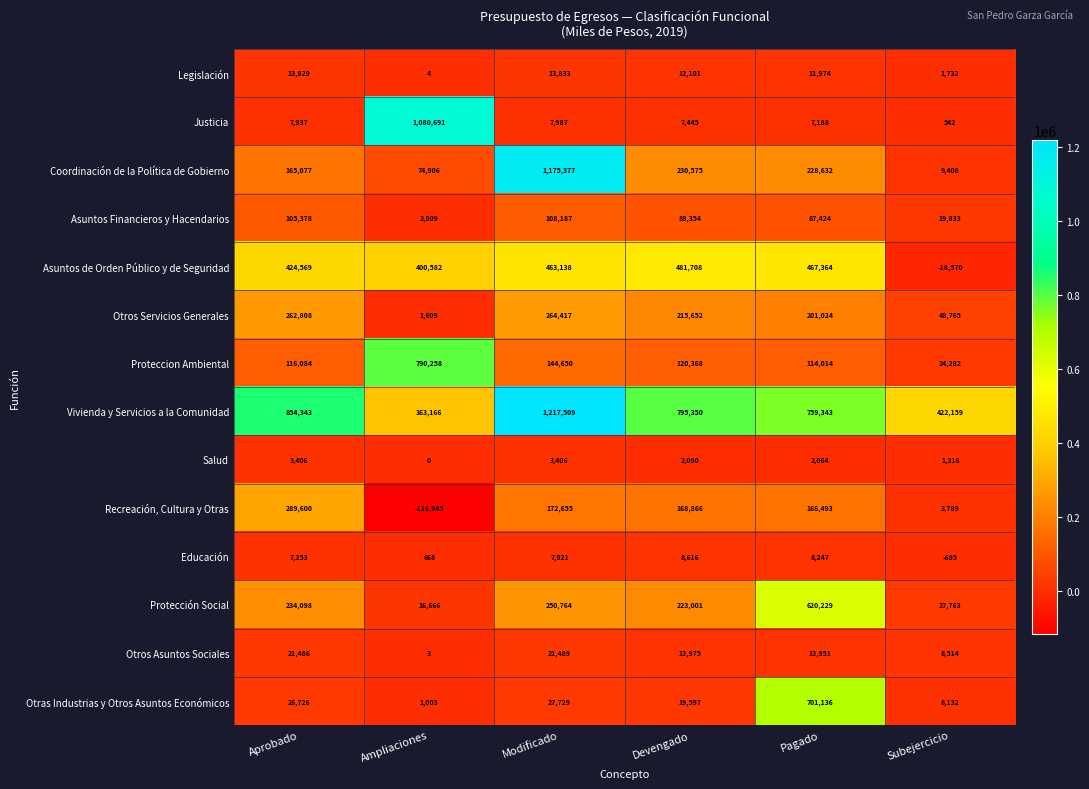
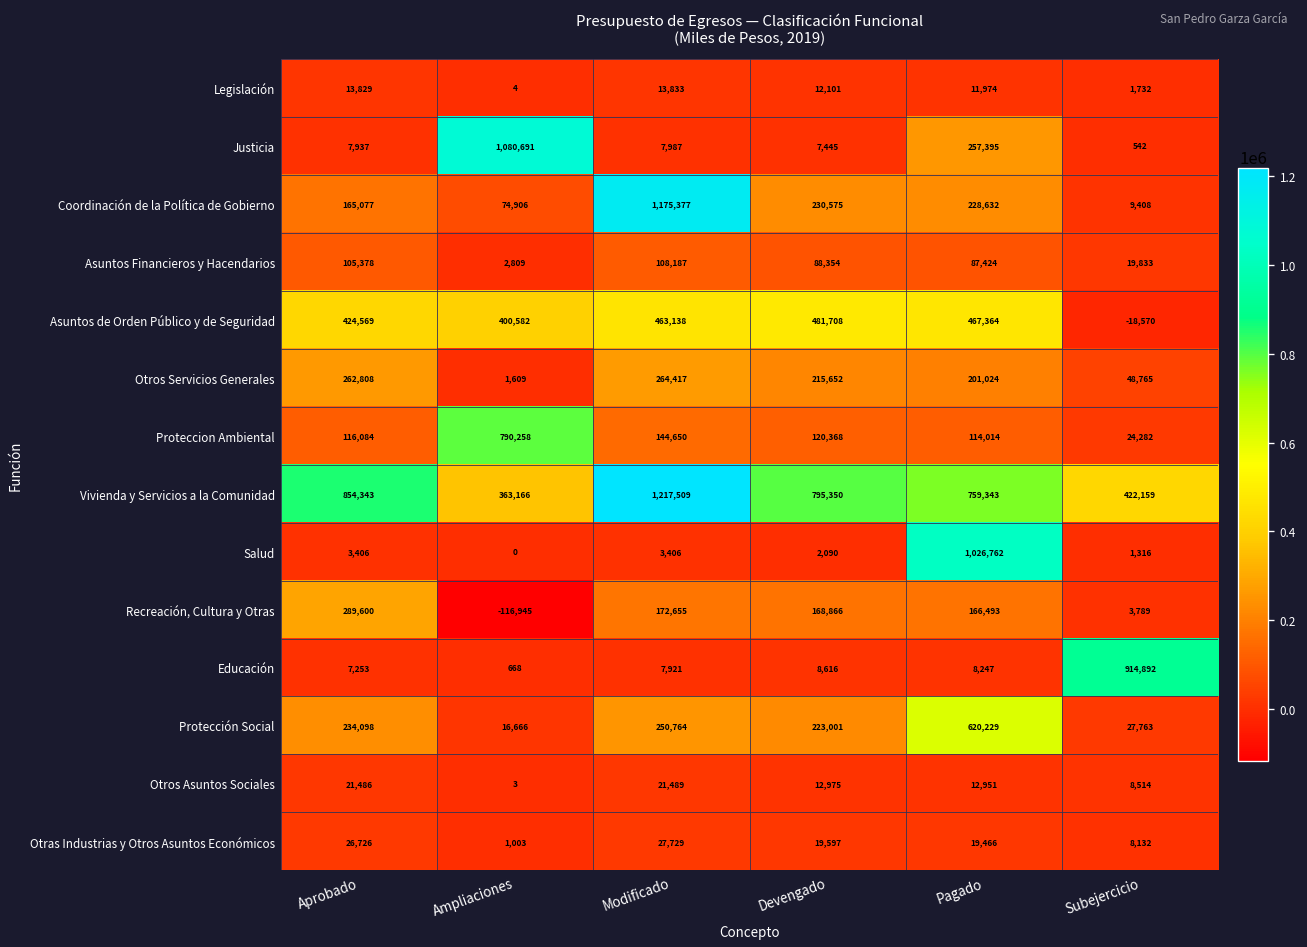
  {
    "Legislación": {
      "Aprobado": "13,829",
      "Ampliaciones": "4",
      "Modificado": "13,833",
      "Devengado": "12,101",
      "Pagado": "11,974",
      "Subejercicio": "1,732"
    },
    "Justicia": {
      "Aprobado": "7,937",
      "Ampliaciones": "1,080,691",
      "Modificado": "7,987",
      "Devengado": "7,445",
-     "Pagado": "7,188",
+     "Pagado": "257,395",
      "Subejercicio": "542"
    },
    "Coordinación de la Política de Gobierno": {
      "Aprobado": "165,077",
      "Ampliaciones": "74,906",
      "Modificado": "1,175,377",
      "Devengado": "230,575",
      "Pagado": "228,632",
      "Subejercicio": "9,408"
    },
    "Asuntos Financieros y Hacendarios": {
      "Aprobado": "105,378",
      "Ampliaciones": "2,809",
      "Modificado": "108,187",
      "Devengado": "88,354",
      "Pagado": "87,424",
      "Subejercicio": "19,833"
    },
    "Asuntos de Orden Público y de Seguridad": {
      "Aprobado": "424,569",
      "Ampliaciones": "400,582",
      "Modificado": "463,138",
      "Devengado": "481,708",
      "Pagado": "467,364",
      "Subejercicio": "-18,570"
    },
    "Otros Servicios Generales": {
      "Aprobado": "262,808",
      "Ampliaciones": "1,609",
      "Modificado": "264,417",
      "Devengado": "215,652",
      "Pagado": "201,024",
      "Subejercicio": "48,765"
    },
    "Proteccion Ambiental": {
      "Aprobado": "116,084",
      "Ampliaciones": "790,258",
      "Modificado": "144,650",
      "Devengado": "120,368",
      "Pagado": "114,014",
      "Subejercicio": "24,282"
    },
    "Vivienda y Servicios a la Comunidad": {
      "Aprobado": "854,343",
      "Ampliaciones": "363,166",
      "Modificado": "1,217,509",
      "Devengado": "795,350",
      "Pagado": "759,343",
      "Subejercicio": "422,159"
    },
    "Salud": {
      "Aprobado": "3,406",
      "Ampliaciones": "0",
      "Modificado": "3,406",
      "Devengado": "2,090",
-     "Pagado": "2,064",
+     "Pagado": "1,026,762",
      "Subejercicio": "1,316"
    },
    "Recreación, Cultura y Otras": {
      "Aprobado": "289,600",
      "Ampliaciones": "-116,945",
      "Modificado": "172,655",
      "Devengado": "168,866",
      "Pagado": "166,493",
      "Subejercicio": "3,789"
    },
    "Educación": {
      "Aprobado": "7,253",
      "Ampliaciones": "668",
      "Modificado": "7,921",
      "Devengado": "8,616",
      "Pagado": "8,247",
-     "Subejercicio": "-695"
+     "Subejercicio": "914,892"
    },
    "Protección Social": {
      "Aprobado": "234,098",
      "Ampliaciones": "16,666",
      "Modificado": "250,764",
      "Devengado": "223,001",
      "Pagado": "620,229",
      "Subejercicio": "27,763"
    },
    "Otros Asuntos Sociales": {
      "Aprobado": "21,486",
      "Ampliaciones": "3",
      "Modificado": "21,489",
      "Devengado": "12,975",
      "Pagado": "12,951",
      "Subejercicio": "8,514"
    },
    "Otras Industrias y Otros Asuntos Económicos": {
      "Aprobado": "26,726",
      "Ampliaciones": "1,003",
      "Modificado": "27,729",
      "Devengado": "19,597",
-     "Pagado": "701,136",
+     "Pagado": "19,466",
      "Subejercicio": "8,132"
    }
  }
